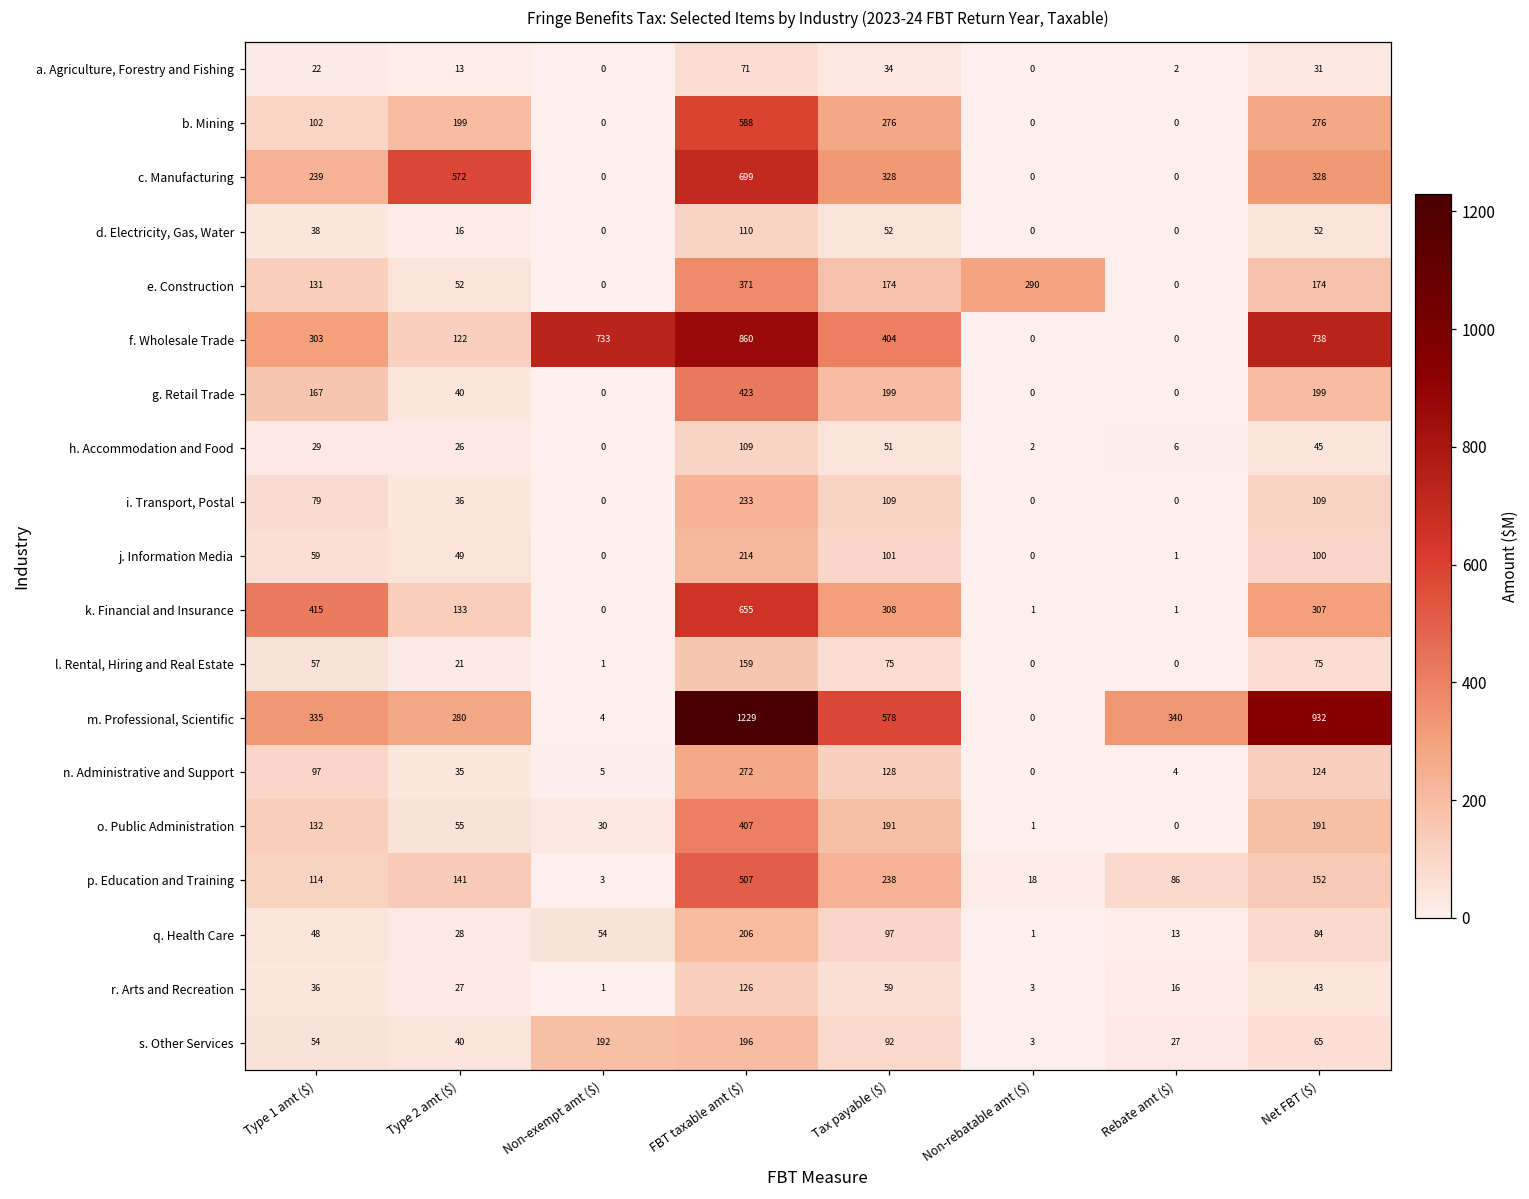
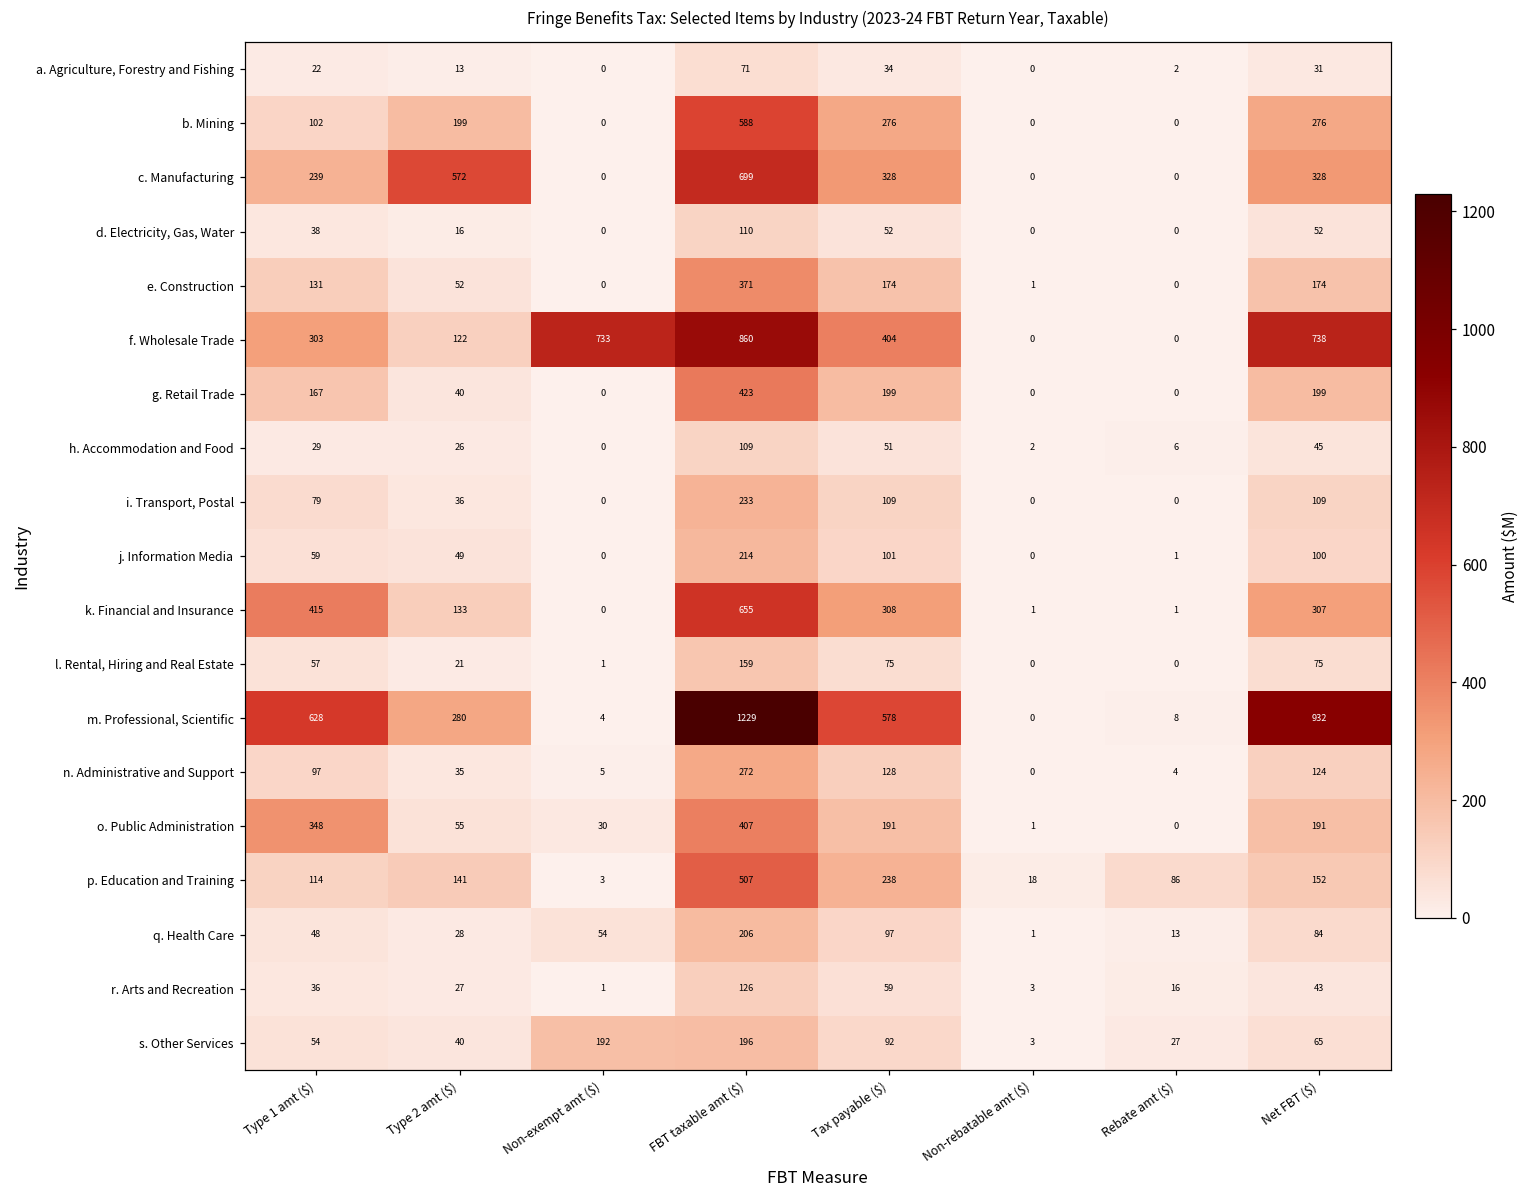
  {
    "a. Agriculture, Forestry and Fishing": {
      "Type 1 amt ($)": 22,
      "Type 2 amt ($)": 13,
      "Non-exempt amt ($)": 0,
      "FBT taxable amt ($)": 71,
      "Tax payable ($)": 34,
      "Non-rebatable amt ($)": 0,
      "Rebate amt ($)": 2,
      "Net FBT ($)": 31
    },
    "b. Mining": {
      "Type 1 amt ($)": 102,
      "Type 2 amt ($)": 199,
      "Non-exempt amt ($)": 0,
      "FBT taxable amt ($)": 588,
      "Tax payable ($)": 276,
      "Non-rebatable amt ($)": 0,
      "Rebate amt ($)": 0,
      "Net FBT ($)": 276
    },
    "c. Manufacturing": {
      "Type 1 amt ($)": 239,
      "Type 2 amt ($)": 572,
      "Non-exempt amt ($)": 0,
      "FBT taxable amt ($)": 699,
      "Tax payable ($)": 328,
      "Non-rebatable amt ($)": 0,
      "Rebate amt ($)": 0,
      "Net FBT ($)": 328
    },
    "d. Electricity, Gas, Water": {
      "Type 1 amt ($)": 38,
      "Type 2 amt ($)": 16,
      "Non-exempt amt ($)": 0,
      "FBT taxable amt ($)": 110,
      "Tax payable ($)": 52,
      "Non-rebatable amt ($)": 0,
      "Rebate amt ($)": 0,
      "Net FBT ($)": 52
    },
    "e. Construction": {
      "Type 1 amt ($)": 131,
      "Type 2 amt ($)": 52,
      "Non-exempt amt ($)": 0,
      "FBT taxable amt ($)": 371,
      "Tax payable ($)": 174,
-     "Non-rebatable amt ($)": 290,
+     "Non-rebatable amt ($)": 1,
      "Rebate amt ($)": 0,
      "Net FBT ($)": 174
    },
    "f. Wholesale Trade": {
      "Type 1 amt ($)": 303,
      "Type 2 amt ($)": 122,
      "Non-exempt amt ($)": 733,
      "FBT taxable amt ($)": 860,
      "Tax payable ($)": 404,
      "Non-rebatable amt ($)": 0,
      "Rebate amt ($)": 0,
      "Net FBT ($)": 738
    },
    "g. Retail Trade": {
      "Type 1 amt ($)": 167,
      "Type 2 amt ($)": 40,
      "Non-exempt amt ($)": 0,
      "FBT taxable amt ($)": 423,
      "Tax payable ($)": 199,
      "Non-rebatable amt ($)": 0,
      "Rebate amt ($)": 0,
      "Net FBT ($)": 199
    },
    "h. Accommodation and Food": {
      "Type 1 amt ($)": 29,
      "Type 2 amt ($)": 26,
      "Non-exempt amt ($)": 0,
      "FBT taxable amt ($)": 109,
      "Tax payable ($)": 51,
      "Non-rebatable amt ($)": 2,
      "Rebate amt ($)": 6,
      "Net FBT ($)": 45
    },
    "i. Transport, Postal": {
      "Type 1 amt ($)": 79,
      "Type 2 amt ($)": 36,
      "Non-exempt amt ($)": 0,
      "FBT taxable amt ($)": 233,
      "Tax payable ($)": 109,
      "Non-rebatable amt ($)": 0,
      "Rebate amt ($)": 0,
      "Net FBT ($)": 109
    },
    "j. Information Media": {
      "Type 1 amt ($)": 59,
      "Type 2 amt ($)": 49,
      "Non-exempt amt ($)": 0,
      "FBT taxable amt ($)": 214,
      "Tax payable ($)": 101,
      "Non-rebatable amt ($)": 0,
      "Rebate amt ($)": 1,
      "Net FBT ($)": 100
    },
    "k. Financial and Insurance": {
      "Type 1 amt ($)": 415,
      "Type 2 amt ($)": 133,
      "Non-exempt amt ($)": 0,
      "FBT taxable amt ($)": 655,
      "Tax payable ($)": 308,
      "Non-rebatable amt ($)": 1,
      "Rebate amt ($)": 1,
      "Net FBT ($)": 307
    },
    "l. Rental, Hiring and Real Estate": {
      "Type 1 amt ($)": 57,
      "Type 2 amt ($)": 21,
      "Non-exempt amt ($)": 1,
      "FBT taxable amt ($)": 159,
      "Tax payable ($)": 75,
      "Non-rebatable amt ($)": 0,
      "Rebate amt ($)": 0,
      "Net FBT ($)": 75
    },
    "m. Professional, Scientific": {
-     "Type 1 amt ($)": 335,
+     "Type 1 amt ($)": 628,
      "Type 2 amt ($)": 280,
      "Non-exempt amt ($)": 4,
      "FBT taxable amt ($)": 1229,
      "Tax payable ($)": 578,
      "Non-rebatable amt ($)": 0,
-     "Rebate amt ($)": 340,
+     "Rebate amt ($)": 8,
      "Net FBT ($)": 932
    },
    "n. Administrative and Support": {
      "Type 1 amt ($)": 97,
      "Type 2 amt ($)": 35,
      "Non-exempt amt ($)": 5,
      "FBT taxable amt ($)": 272,
      "Tax payable ($)": 128,
      "Non-rebatable amt ($)": 0,
      "Rebate amt ($)": 4,
      "Net FBT ($)": 124
    },
    "o. Public Administration": {
-     "Type 1 amt ($)": 132,
+     "Type 1 amt ($)": 348,
      "Type 2 amt ($)": 55,
      "Non-exempt amt ($)": 30,
      "FBT taxable amt ($)": 407,
      "Tax payable ($)": 191,
      "Non-rebatable amt ($)": 1,
      "Rebate amt ($)": 0,
      "Net FBT ($)": 191
    },
    "p. Education and Training": {
      "Type 1 amt ($)": 114,
      "Type 2 amt ($)": 141,
      "Non-exempt amt ($)": 3,
      "FBT taxable amt ($)": 507,
      "Tax payable ($)": 238,
      "Non-rebatable amt ($)": 18,
      "Rebate amt ($)": 86,
      "Net FBT ($)": 152
    },
    "q. Health Care": {
      "Type 1 amt ($)": 48,
      "Type 2 amt ($)": 28,
      "Non-exempt amt ($)": 54,
      "FBT taxable amt ($)": 206,
      "Tax payable ($)": 97,
      "Non-rebatable amt ($)": 1,
      "Rebate amt ($)": 13,
      "Net FBT ($)": 84
    },
    "r. Arts and Recreation": {
      "Type 1 amt ($)": 36,
      "Type 2 amt ($)": 27,
      "Non-exempt amt ($)": 1,
      "FBT taxable amt ($)": 126,
      "Tax payable ($)": 59,
      "Non-rebatable amt ($)": 3,
      "Rebate amt ($)": 16,
      "Net FBT ($)": 43
    },
    "s. Other Services": {
      "Type 1 amt ($)": 54,
      "Type 2 amt ($)": 40,
      "Non-exempt amt ($)": 192,
      "FBT taxable amt ($)": 196,
      "Tax payable ($)": 92,
      "Non-rebatable amt ($)": 3,
      "Rebate amt ($)": 27,
      "Net FBT ($)": 65
    }
  }
